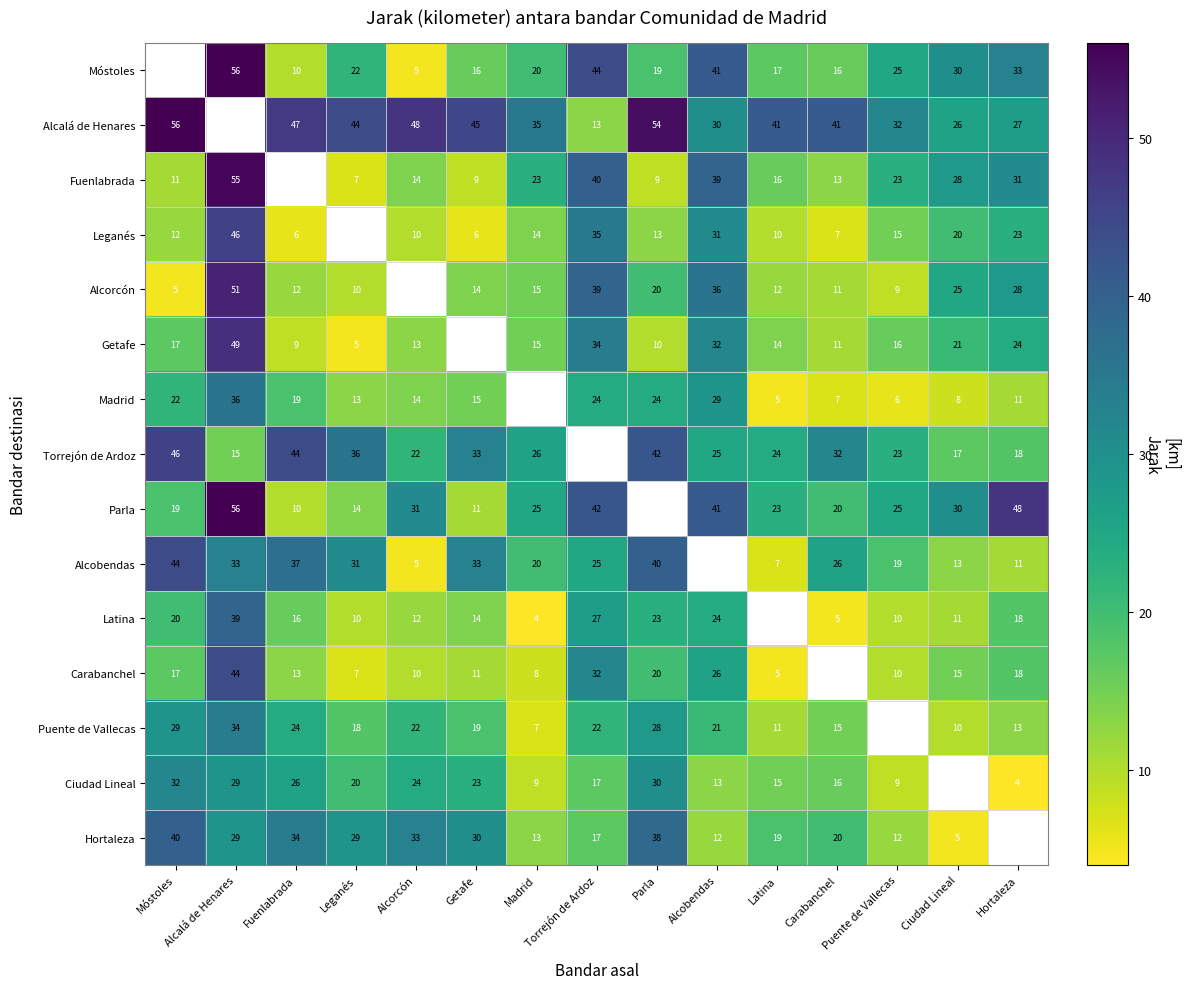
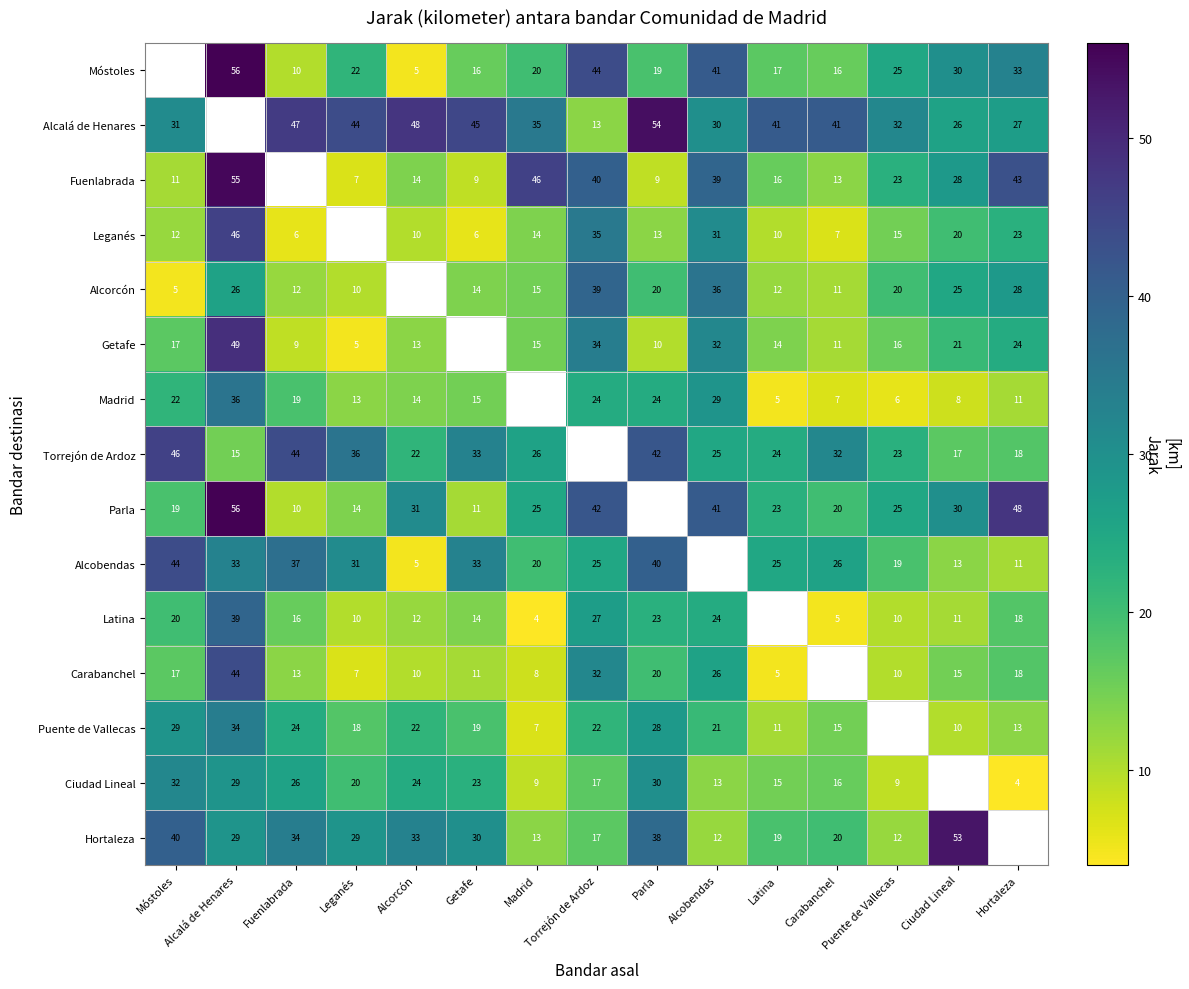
  {
    "Alcalá de Henares": {
-     "Móstoles": 56,
+     "Móstoles": 31,
      "Fuenlabrada": 47,
      "Leganés": 44,
      "Alcorcón": 48,
      "Getafe": 45,
      "Madrid": 35,
      "Torrejón de Ardoz": 13,
      "Parla": 54,
      "Alcobendas": 30,
      "Latina": 41,
      "Carabanchel": 41,
      "Puente de Vallecas": 32,
      "Ciudad Lineal": 26,
      "Hortaleza": 27
    },
    "Fuenlabrada": {
      "Móstoles": 11,
      "Alcalá de Henares": 55,
      "Leganés": 7,
      "Alcorcón": 14,
      "Getafe": 9,
-     "Madrid": 23,
+     "Madrid": 46,
      "Torrejón de Ardoz": 40,
      "Parla": 9,
      "Alcobendas": 39,
      "Latina": 16,
      "Carabanchel": 13,
      "Puente de Vallecas": 23,
      "Ciudad Lineal": 28,
-     "Hortaleza": 31
+     "Hortaleza": 43
    },
    "Alcorcón": {
      "Móstoles": 5,
-     "Alcalá de Henares": 51,
+     "Alcalá de Henares": 26,
      "Fuenlabrada": 12,
      "Leganés": 10,
      "Getafe": 14,
      "Madrid": 15,
      "Torrejón de Ardoz": 39,
      "Parla": 20,
      "Alcobendas": 36,
      "Latina": 12,
      "Carabanchel": 11,
-     "Puente de Vallecas": 9,
+     "Puente de Vallecas": 20,
      "Ciudad Lineal": 25,
      "Hortaleza": 28
    },
    "Alcobendas": {
      "Móstoles": 44,
      "Alcalá de Henares": 33,
      "Fuenlabrada": 37,
      "Leganés": 31,
      "Alcorcón": 5,
      "Getafe": 33,
      "Madrid": 20,
      "Torrejón de Ardoz": 25,
      "Parla": 40,
-     "Latina": 7,
+     "Latina": 25,
      "Carabanchel": 26,
      "Puente de Vallecas": 19,
      "Ciudad Lineal": 13,
      "Hortaleza": 11
    },
    "Hortaleza": {
      "Móstoles": 40,
      "Alcalá de Henares": 29,
      "Fuenlabrada": 34,
      "Leganés": 29,
      "Alcorcón": 33,
      "Getafe": 30,
      "Madrid": 13,
      "Torrejón de Ardoz": 17,
      "Parla": 38,
      "Alcobendas": 12,
      "Latina": 19,
      "Carabanchel": 20,
      "Puente de Vallecas": 12,
-     "Ciudad Lineal": 5
+     "Ciudad Lineal": 53
    }
  }
